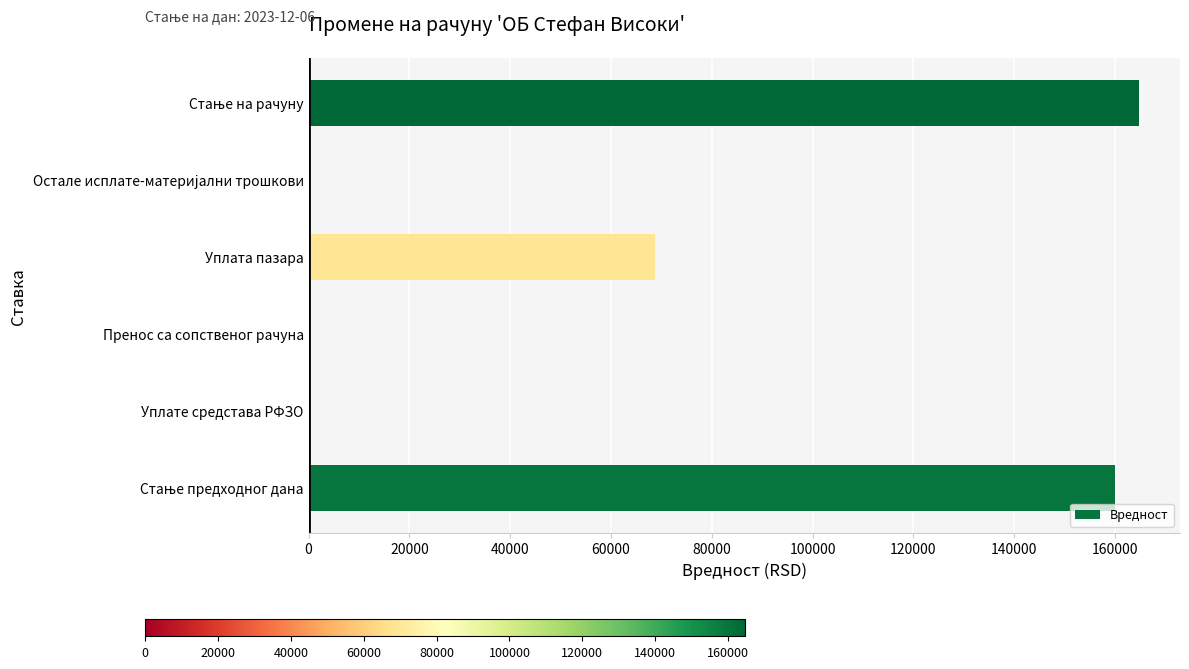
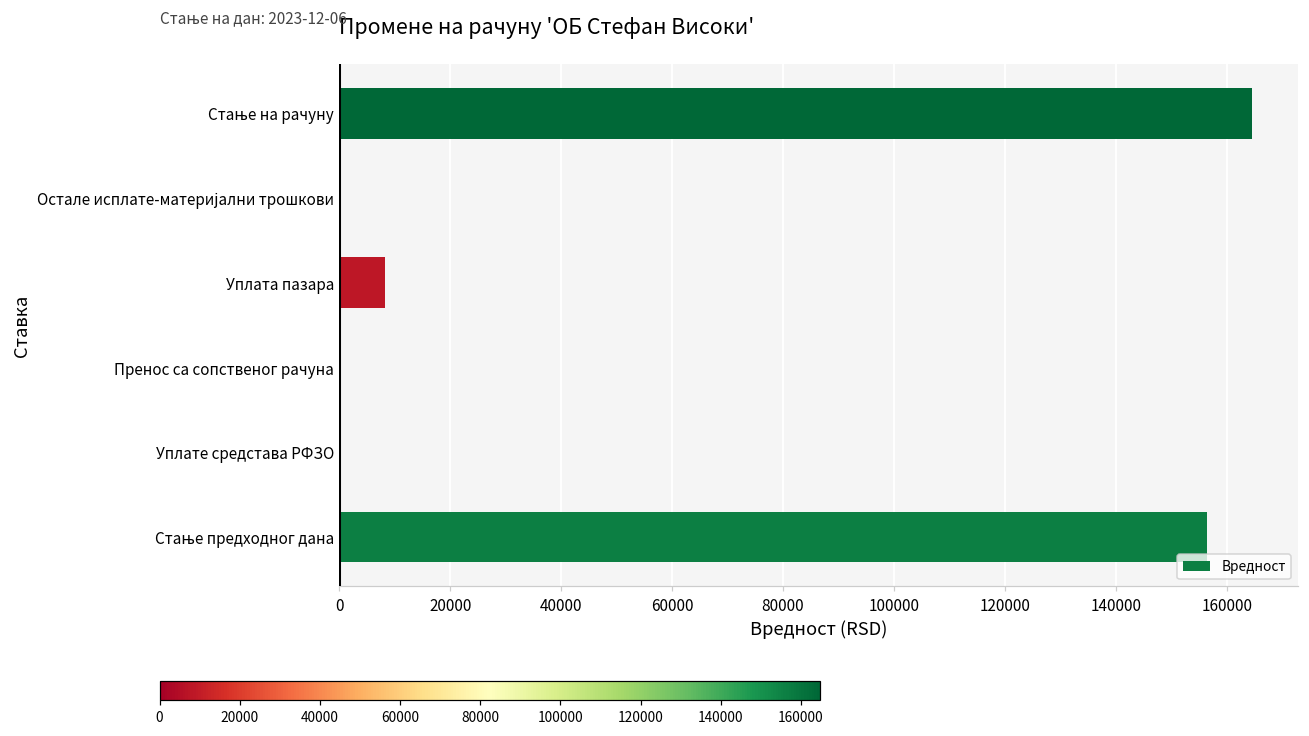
  {
    "Стање на рачуну": 165000,
    "Остале исплате-материјални трошкови": 0,
-   "Уплата пазара": 69000,
+   "Уплата пазара": 8000,
    "Пренос са сопственог рачуна": 0,
    "Уплате средстава РФЗО": 0,
-   "Стање предходног дана": 160000
+   "Стање предходног дана": 156000
  }
